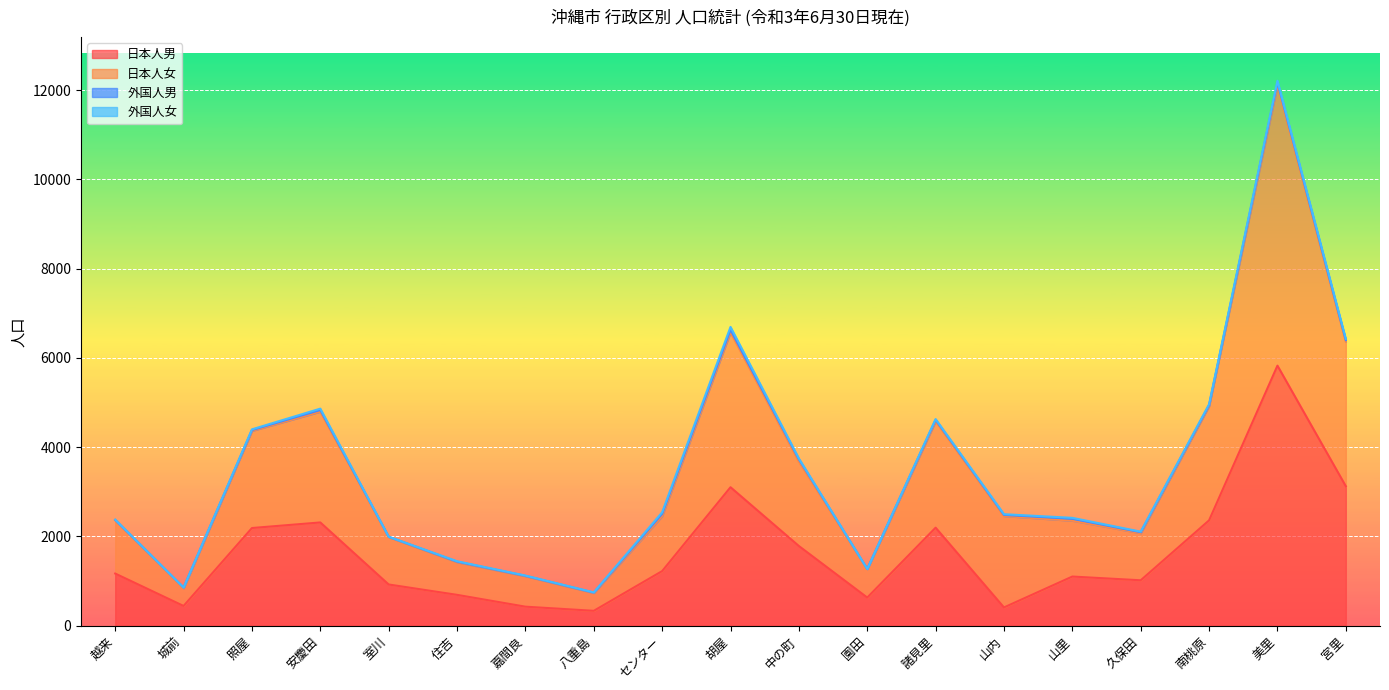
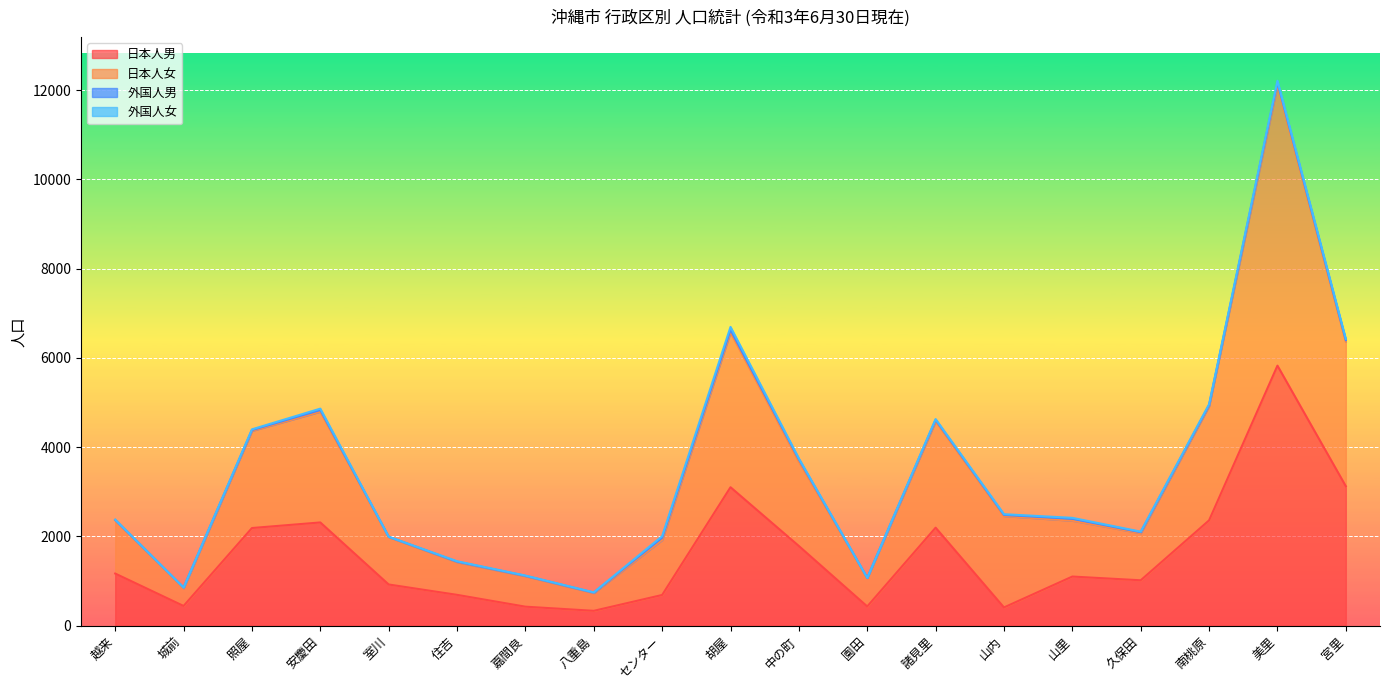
  {
    "日本人男": {
      "越来": 1200,
      "城前": 400,
      "照屋": 2200,
      "安慶田": 2300,
      "室川": 900,
      "住吉": 700,
      "嘉間良": 400,
      "八重島": 300,
-     "センター": 1200,
+     "センター": 700,
      "胡屋": 3100,
      "中の町": 1800,
-     "園田": 600,
+     "園田": 400,
      "諸見里": 2200,
      "山内": 400,
      "山里": 1100,
      "久保田": 1000,
      "南桃原": 2400,
      "美里": 5800,
      "宮里": 3100
    },
    "日本人女": {
      "胡屋": 3500,
      "美里": 6300
    }
  }
